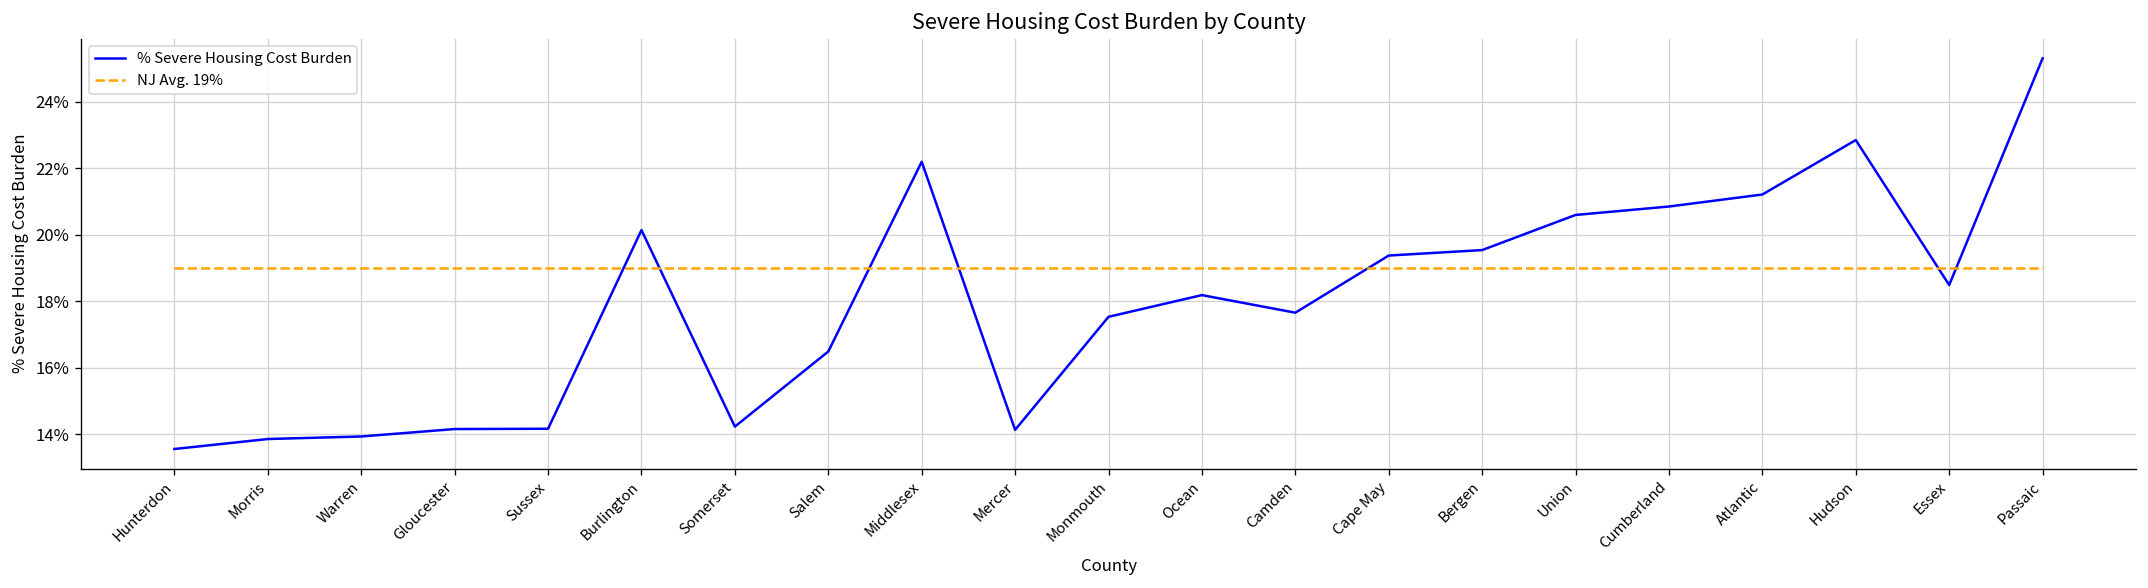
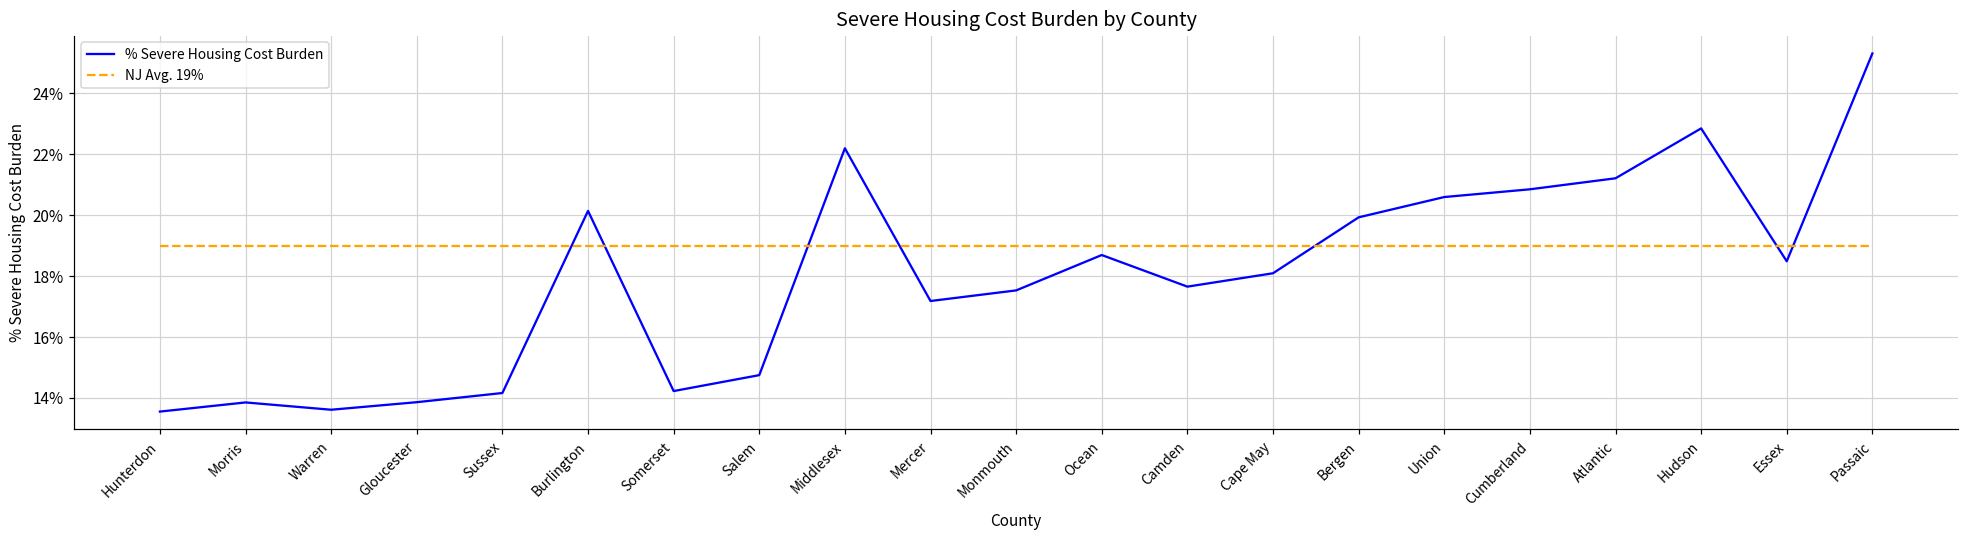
  {
    "% Severe Housing Cost Burden": {
      "Hunterdon": "13.6%",
      "Morris": "13.9%",
-     "Warren": "13.9%",
-     "Gloucester": "14.2%",
+     "Warren": "13.6%",
+     "Gloucester": "13.9%",
      "Sussex": "14.2%",
      "Burlington": "20.1%",
      "Somerset": "14.2%",
-     "Salem": "16.5%",
+     "Salem": "14.7%",
      "Middlesex": "22.2%",
-     "Mercer": "14.1%",
+     "Mercer": "17.2%",
      "Monmouth": "17.5%",
-     "Ocean": "18.2%",
+     "Ocean": "18.7%",
      "Camden": "17.7%",
-     "Cape May": "19.4%",
-     "Bergen": "19.5%",
+     "Cape May": "18.1%",
+     "Bergen": "19.9%",
      "Union": "20.6%",
      "Cumberland": "20.8%",
      "Atlantic": "21.2%",
      "Hudson": "22.8%",
      "Essex": "18.5%",
      "Passaic": "25.3%"
    },
    "NJ Avg. 19%": {
      "Hunterdon": "19.0%",
      "Morris": "19.0%",
      "Warren": "19.0%",
      "Gloucester": "19.0%",
      "Sussex": "19.0%",
      "Burlington": "19.0%",
      "Somerset": "19.0%",
      "Salem": "19.0%",
      "Middlesex": "19.0%",
      "Mercer": "19.0%",
      "Monmouth": "19.0%",
      "Ocean": "19.0%",
      "Camden": "19.0%",
      "Cape May": "19.0%",
      "Bergen": "19.0%",
      "Union": "19.0%",
      "Cumberland": "19.0%",
      "Atlantic": "19.0%",
      "Hudson": "19.0%",
      "Essex": "19.0%",
      "Passaic": "19.0%"
    }
  }
